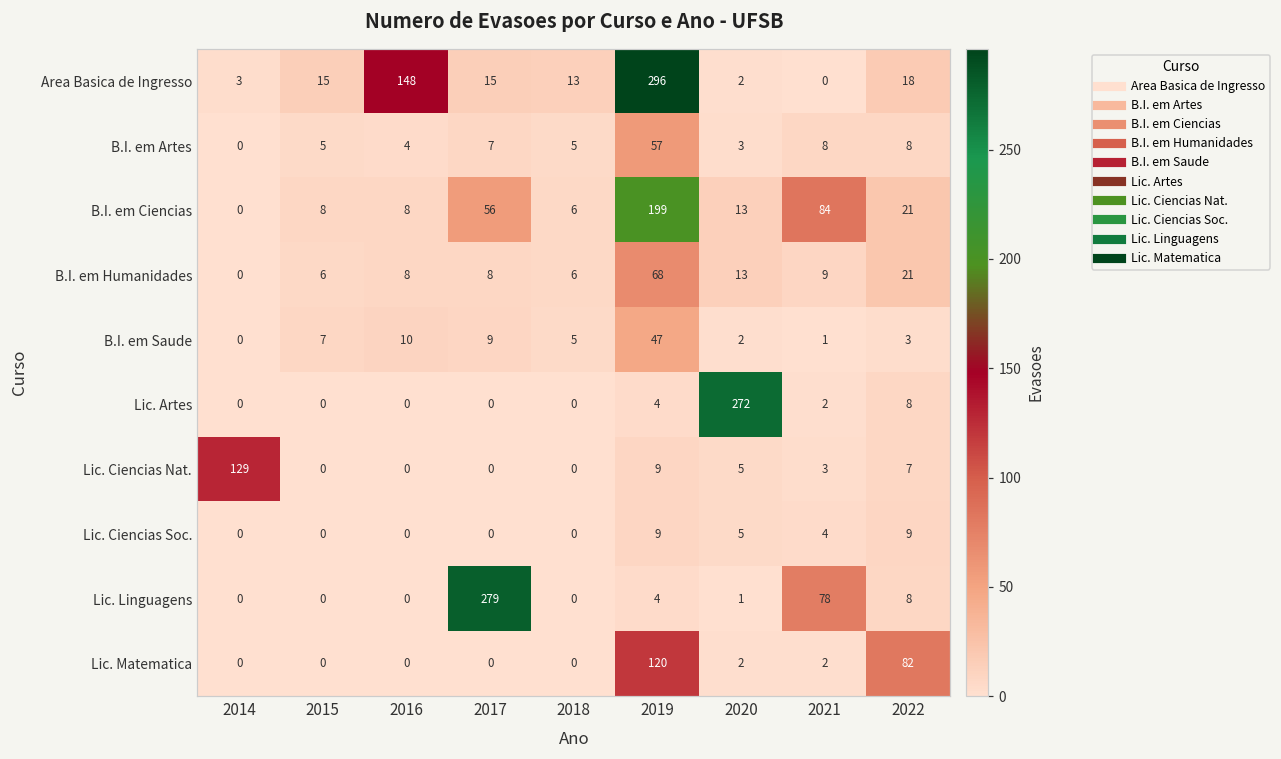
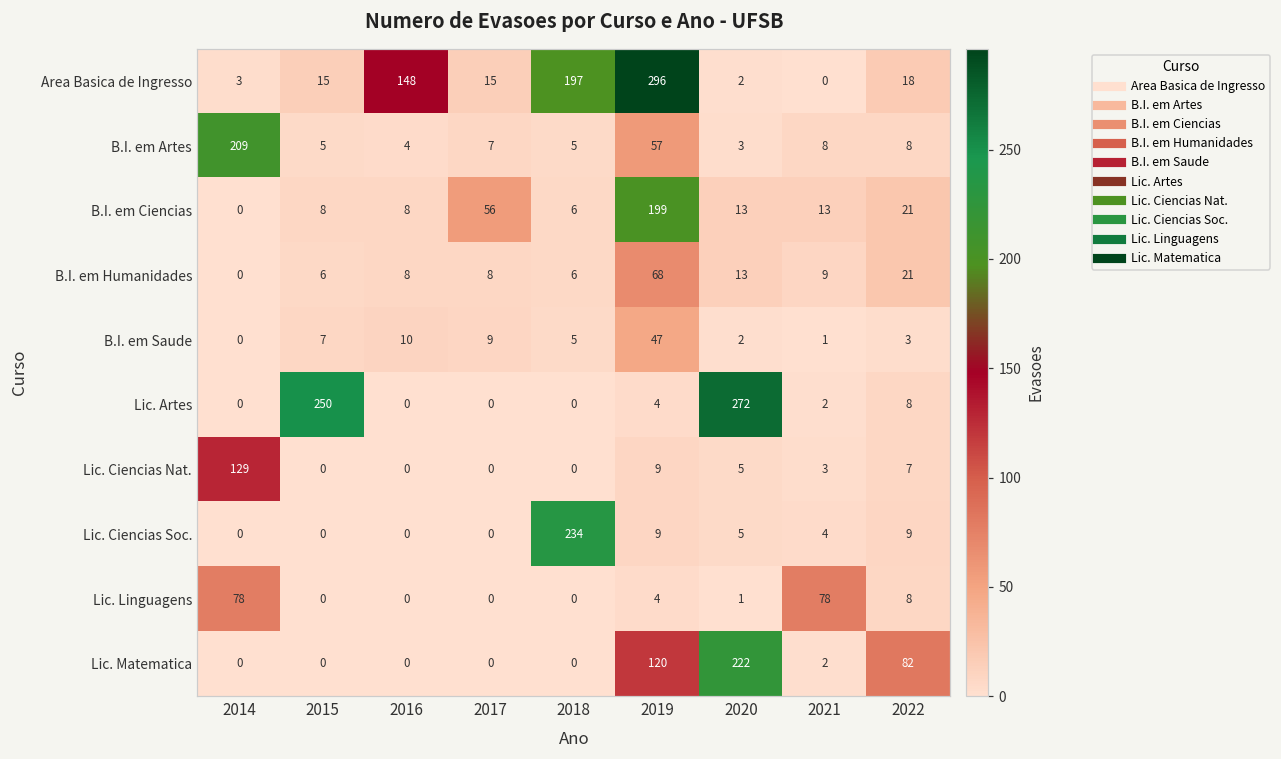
  {
    "Area Basica de Ingresso": {
      "2014": 3,
      "2015": 15,
      "2016": 148,
      "2017": 15,
-     "2018": 13,
+     "2018": 197,
      "2019": 296,
      "2020": 2,
      "2021": 0,
      "2022": 18
    },
    "B.I. em Artes": {
-     "2014": 0,
+     "2014": 209,
      "2015": 5,
      "2016": 4,
      "2017": 7,
      "2018": 5,
      "2019": 57,
      "2020": 3,
      "2021": 8,
      "2022": 8
    },
    "B.I. em Ciencias": {
      "2014": 0,
      "2015": 8,
      "2016": 8,
      "2017": 56,
      "2018": 6,
      "2019": 199,
      "2020": 13,
-     "2021": 84,
+     "2021": 13,
      "2022": 21
    },
    "B.I. em Humanidades": {
      "2014": 0,
      "2015": 6,
      "2016": 8,
      "2017": 8,
      "2018": 6,
      "2019": 68,
      "2020": 13,
      "2021": 9,
      "2022": 21
    },
    "B.I. em Saude": {
      "2014": 0,
      "2015": 7,
      "2016": 10,
      "2017": 9,
      "2018": 5,
      "2019": 47,
      "2020": 2,
      "2021": 1,
      "2022": 3
    },
    "Lic. Artes": {
      "2014": 0,
-     "2015": 0,
+     "2015": 250,
      "2016": 0,
      "2017": 0,
      "2018": 0,
      "2019": 4,
      "2020": 272,
      "2021": 2,
      "2022": 8
    },
    "Lic. Ciencias Nat.": {
      "2014": 129,
      "2015": 0,
      "2016": 0,
      "2017": 0,
      "2018": 0,
      "2019": 9,
      "2020": 5,
      "2021": 3,
      "2022": 7
    },
    "Lic. Ciencias Soc.": {
      "2014": 0,
      "2015": 0,
      "2016": 0,
      "2017": 0,
-     "2018": 0,
+     "2018": 234,
      "2019": 9,
      "2020": 5,
      "2021": 4,
      "2022": 9
    },
    "Lic. Linguagens": {
-     "2014": 0,
+     "2014": 78,
      "2015": 0,
      "2016": 0,
-     "2017": 279,
+     "2017": 0,
      "2018": 0,
      "2019": 4,
      "2020": 1,
      "2021": 78,
      "2022": 8
    },
    "Lic. Matematica": {
      "2014": 0,
      "2015": 0,
      "2016": 0,
      "2017": 0,
      "2018": 0,
      "2019": 120,
-     "2020": 2,
+     "2020": 222,
      "2021": 2,
      "2022": 82
    }
  }
